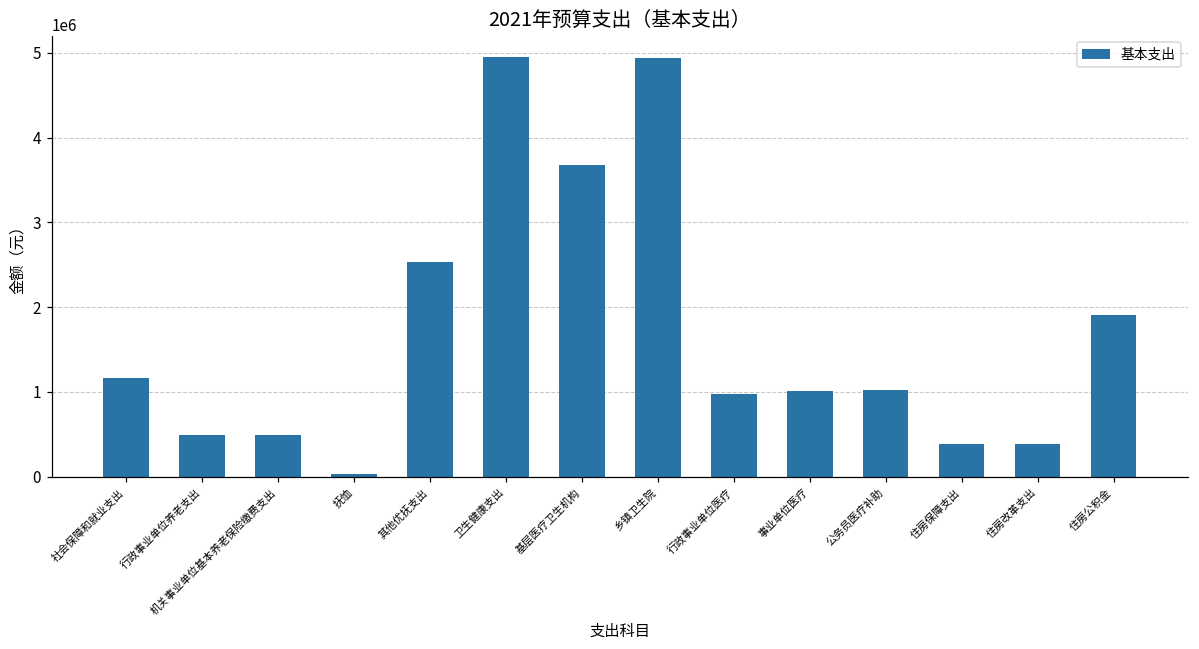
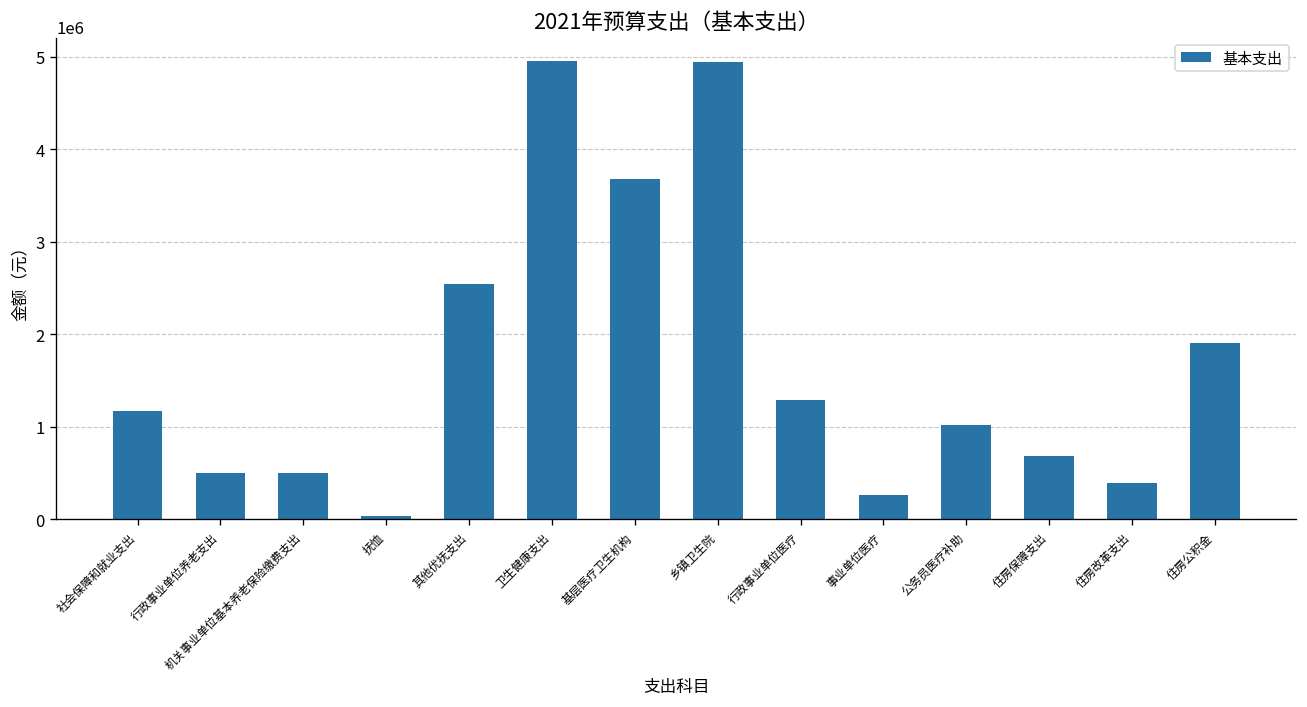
  {
    "社会保障和就业支出": 1200000,
    "行政事业单位养老支出": 500000,
    "机关事业单位基本养老保险缴费支出": 500000,
    "抚恤": 0,
    "其他优抚支出": 2500000,
    "卫生健康支出": 5000000,
    "基层医疗卫生机构": 3700000,
    "乡镇卫生院": 4900000,
-   "行政事业单位医疗": 1000000,
-   "事业单位医疗": 1000000,
+   "行政事业单位医疗": 1300000,
+   "事业单位医疗": 300000,
    "公务员医疗补助": 1000000,
-   "住房保障支出": 400000,
+   "住房保障支出": 700000,
    "住房改革支出": 400000,
    "住房公积金": 1900000
  }
